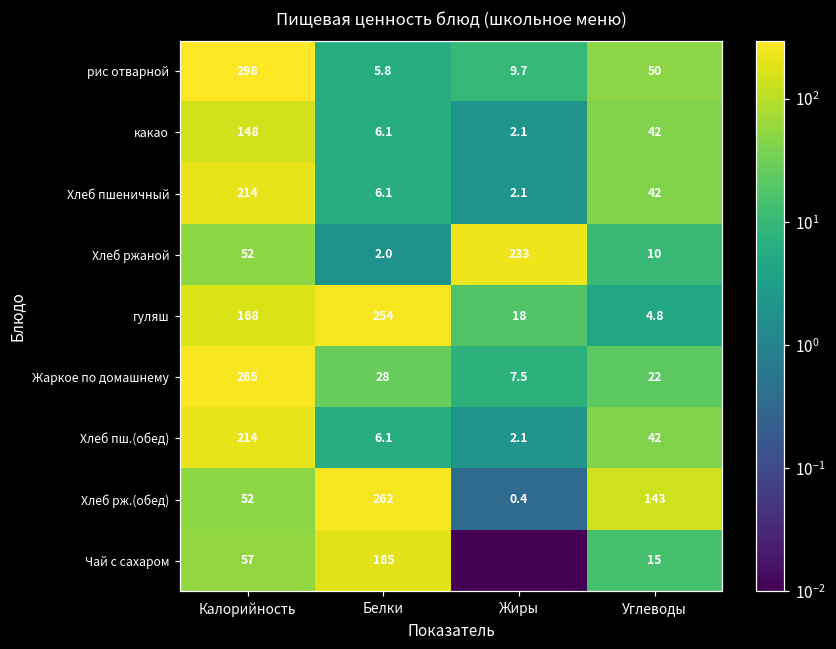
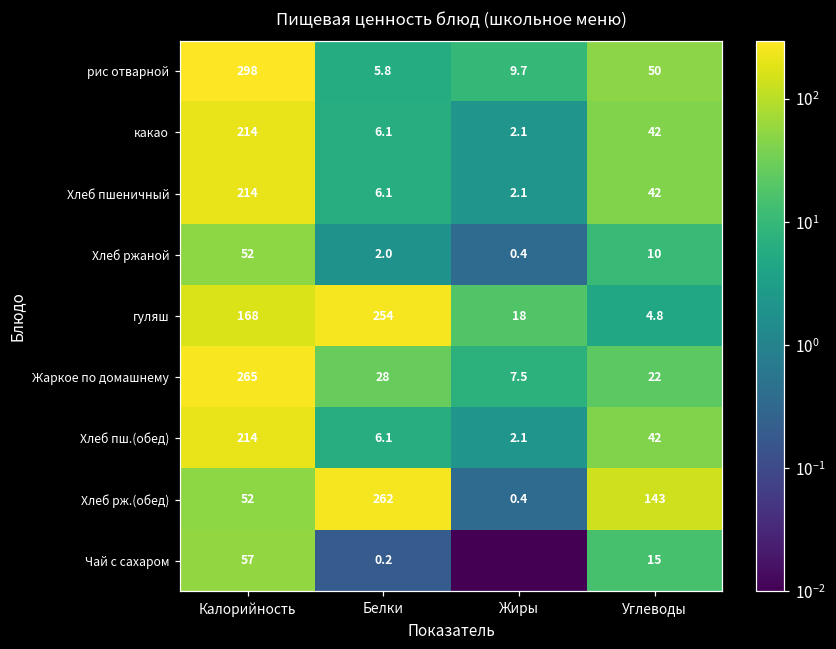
  {
    "рис отварной": {
      "Калорийность": 298,
      "Белки": 5.8,
      "Жиры": 9.7,
      "Углеводы": 50
    },
    "какао": {
-     "Калорийность": 148,
+     "Калорийность": 214,
      "Белки": 6.1,
      "Жиры": 2.1,
      "Углеводы": 42
    },
    "Хлеб пшеничный": {
      "Калорийность": 214,
      "Белки": 6.1,
      "Жиры": 2.1,
      "Углеводы": 42
    },
    "Хлеб ржаной": {
      "Калорийность": 52,
      "Белки": 2.0,
-     "Жиры": 233,
+     "Жиры": 0.4,
      "Углеводы": 10
    },
    "гуляш": {
      "Калорийность": 168,
      "Белки": 254,
      "Жиры": 18,
      "Углеводы": 4.8
    },
    "Жаркое по домашнему": {
      "Калорийность": 265,
      "Белки": 28,
      "Жиры": 7.5,
      "Углеводы": 22
    },
    "Хлеб пш.(обед)": {
      "Калорийность": 214,
      "Белки": 6.1,
      "Жиры": 2.1,
      "Углеводы": 42
    },
    "Хлеб рж.(обед)": {
      "Калорийность": 52,
      "Белки": 262,
      "Жиры": 0.4,
      "Углеводы": 143
    },
    "Чай с сахаром": {
      "Калорийность": 57,
-     "Белки": 185,
+     "Белки": 0.2,
      "Углеводы": 15
    }
  }
